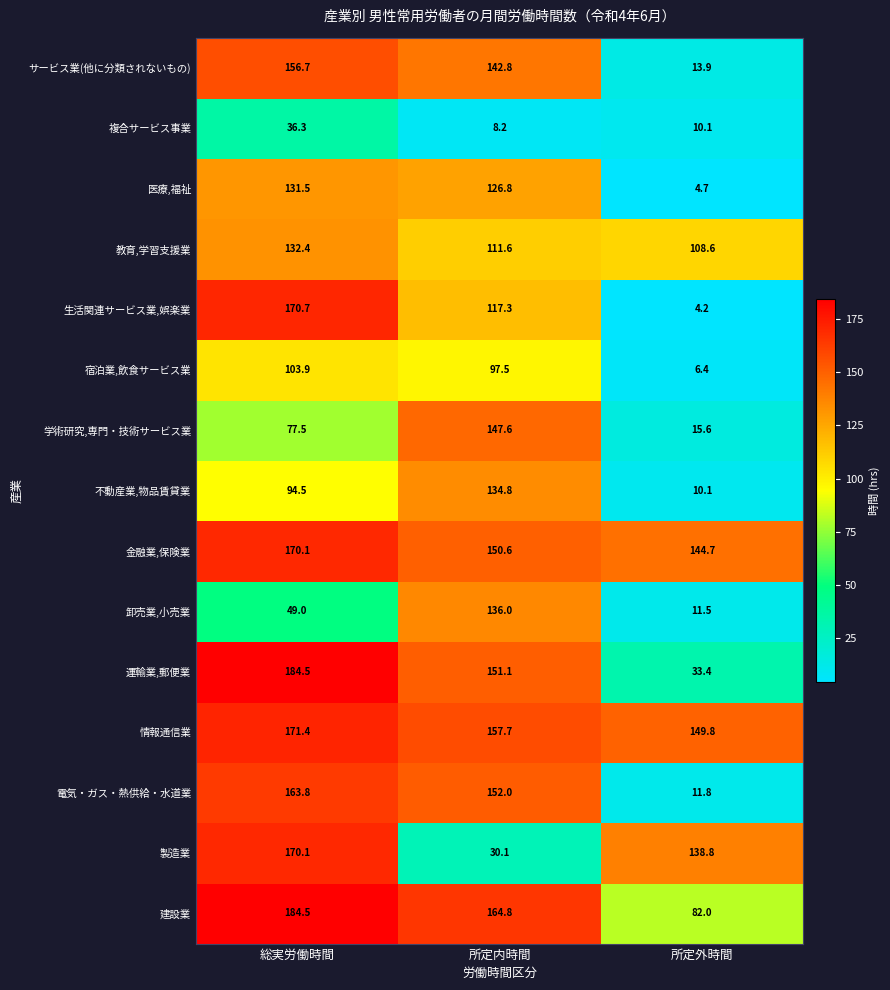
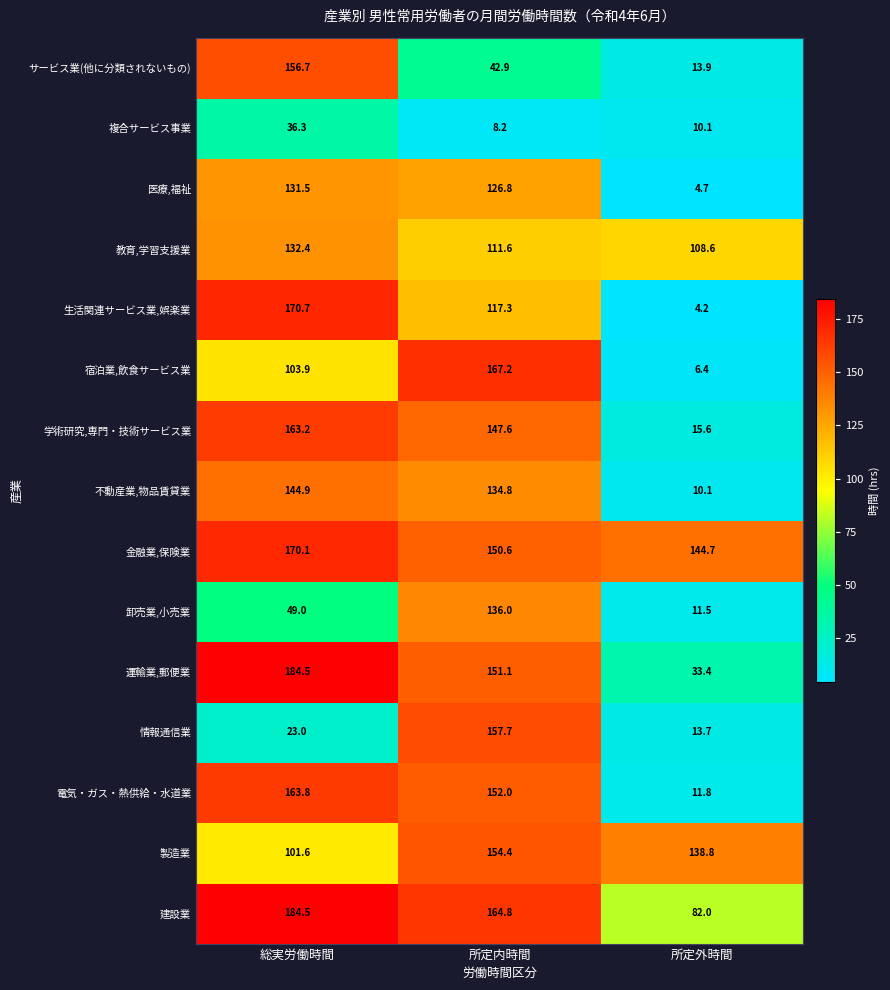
  {
    "サービス業(他に分類されないもの)": {
      "総実労働時間": 156.7,
-     "所定内時間": 142.8,
+     "所定内時間": 42.9,
      "所定外時間": 13.9
    },
    "複合サービス事業": {
      "総実労働時間": 36.3,
      "所定内時間": 8.2,
      "所定外時間": 10.1
    },
    "医療,福祉": {
      "総実労働時間": 131.5,
      "所定内時間": 126.8,
      "所定外時間": 4.7
    },
    "教育,学習支援業": {
      "総実労働時間": 132.4,
      "所定内時間": 111.6,
      "所定外時間": 108.6
    },
    "生活関連サービス業,娯楽業": {
      "総実労働時間": 170.7,
      "所定内時間": 117.3,
      "所定外時間": 4.2
    },
    "宿泊業,飲食サービス業": {
      "総実労働時間": 103.9,
-     "所定内時間": 97.5,
+     "所定内時間": 167.2,
      "所定外時間": 6.4
    },
    "学術研究,専門・技術サービス業": {
-     "総実労働時間": 77.5,
+     "総実労働時間": 163.2,
      "所定内時間": 147.6,
      "所定外時間": 15.6
    },
    "不動産業,物品賃貸業": {
-     "総実労働時間": 94.5,
+     "総実労働時間": 144.9,
      "所定内時間": 134.8,
      "所定外時間": 10.1
    },
    "金融業,保険業": {
      "総実労働時間": 170.1,
      "所定内時間": 150.6,
      "所定外時間": 144.7
    },
    "卸売業,小売業": {
      "総実労働時間": 49.0,
      "所定内時間": 136.0,
      "所定外時間": 11.5
    },
    "運輸業,郵便業": {
      "総実労働時間": 184.5,
      "所定内時間": 151.1,
      "所定外時間": 33.4
    },
    "情報通信業": {
-     "総実労働時間": 171.4,
+     "総実労働時間": 23.0,
      "所定内時間": 157.7,
-     "所定外時間": 149.8
+     "所定外時間": 13.7
    },
    "電気・ガス・熱供給・水道業": {
      "総実労働時間": 163.8,
      "所定内時間": 152.0,
      "所定外時間": 11.8
    },
    "製造業": {
-     "総実労働時間": 170.1,
-     "所定内時間": 30.1,
+     "総実労働時間": 101.6,
+     "所定内時間": 154.4,
      "所定外時間": 138.8
    },
    "建設業": {
      "総実労働時間": 184.5,
      "所定内時間": 164.8,
      "所定外時間": 82.0
    }
  }
